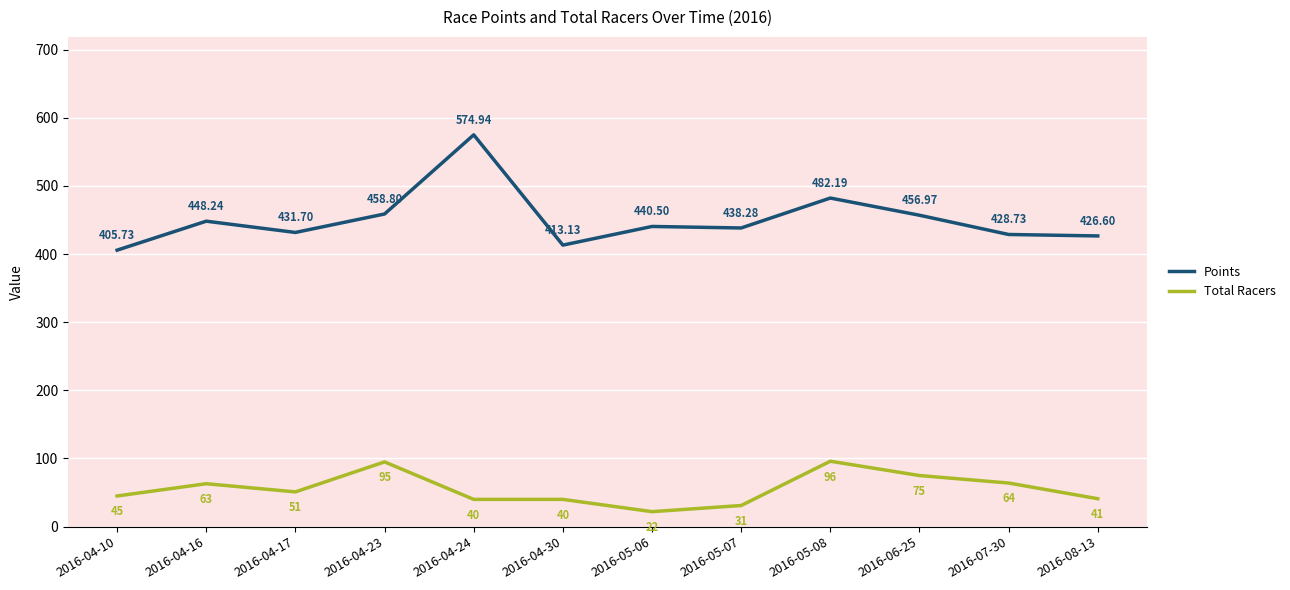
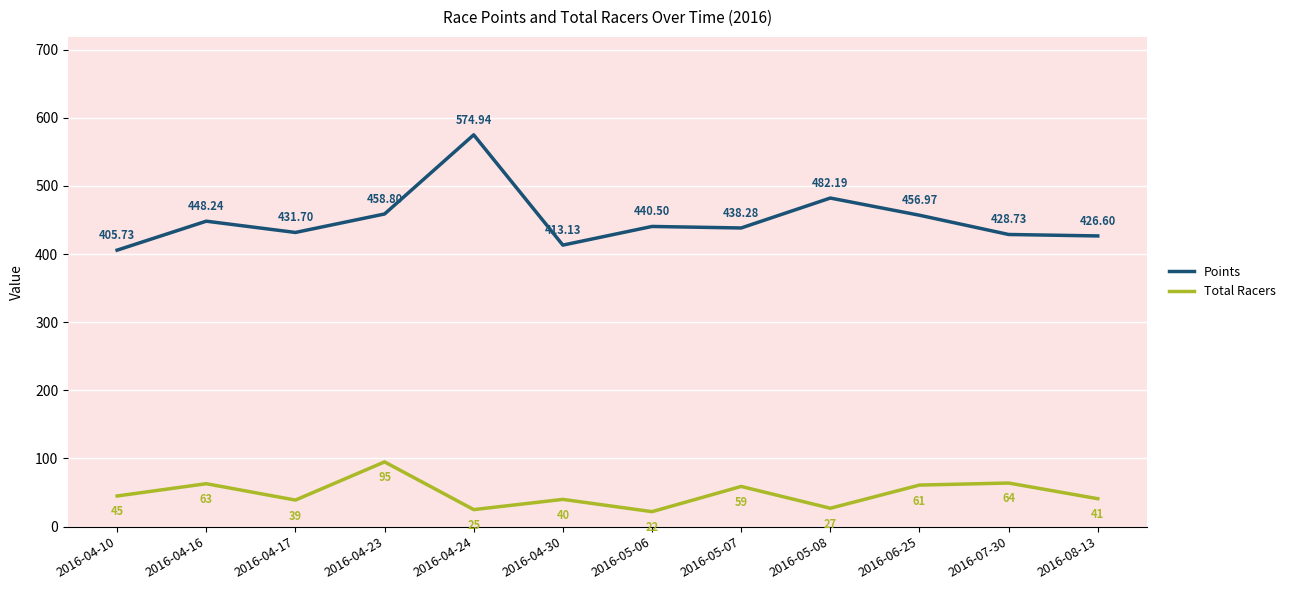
  {
    "Points": {
      "2016-04-10": 405.73,
      "2016-04-16": 448.24,
      "2016-04-17": 431.70,
      "2016-04-23": 458.80,
      "2016-04-24": 574.94,
      "2016-04-30": 413.13,
      "2016-05-06": 440.50,
      "2016-05-07": 438.28,
      "2016-05-08": 482.19,
      "2016-06-25": 456.97,
      "2016-07-30": 428.73,
      "2016-08-13": 426.60
    },
    "Total Racers": {
      "2016-04-10": 45,
      "2016-04-16": 63,
-     "2016-04-17": 51,
+     "2016-04-17": 39,
      "2016-04-23": 95,
-     "2016-04-24": 40,
+     "2016-04-24": 25,
      "2016-04-30": 40,
      "2016-05-06": 22,
-     "2016-05-07": 31,
-     "2016-05-08": 96,
-     "2016-06-25": 75,
+     "2016-05-07": 59,
+     "2016-05-08": 27,
+     "2016-06-25": 61,
      "2016-07-30": 64,
      "2016-08-13": 41
    }
  }
